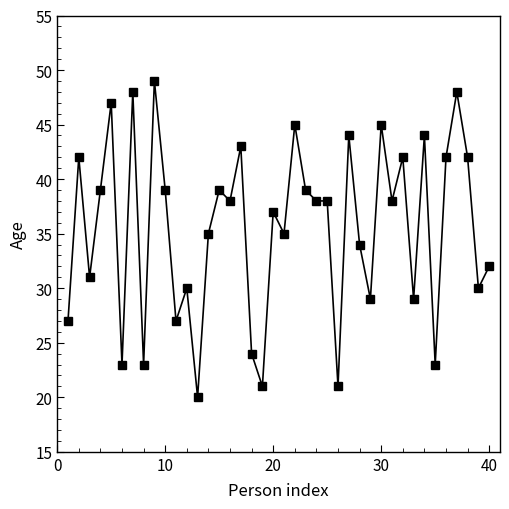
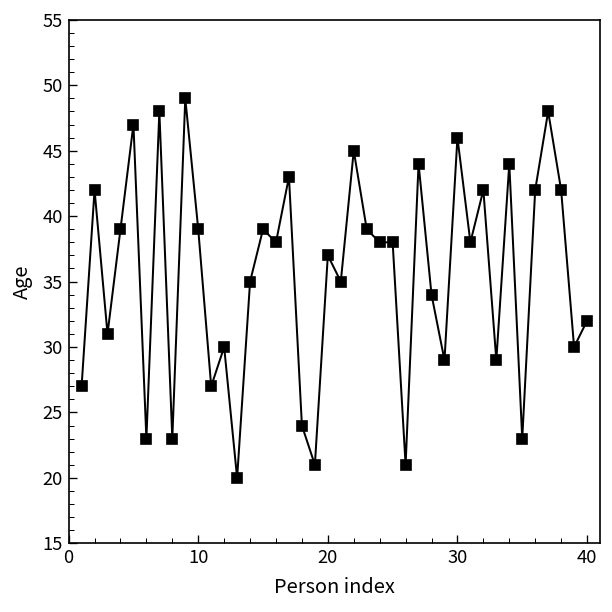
  {
    "10": 39,
    "20": 37,
-   "30": 45,
+   "30": 46,
    "40": 32
  }
